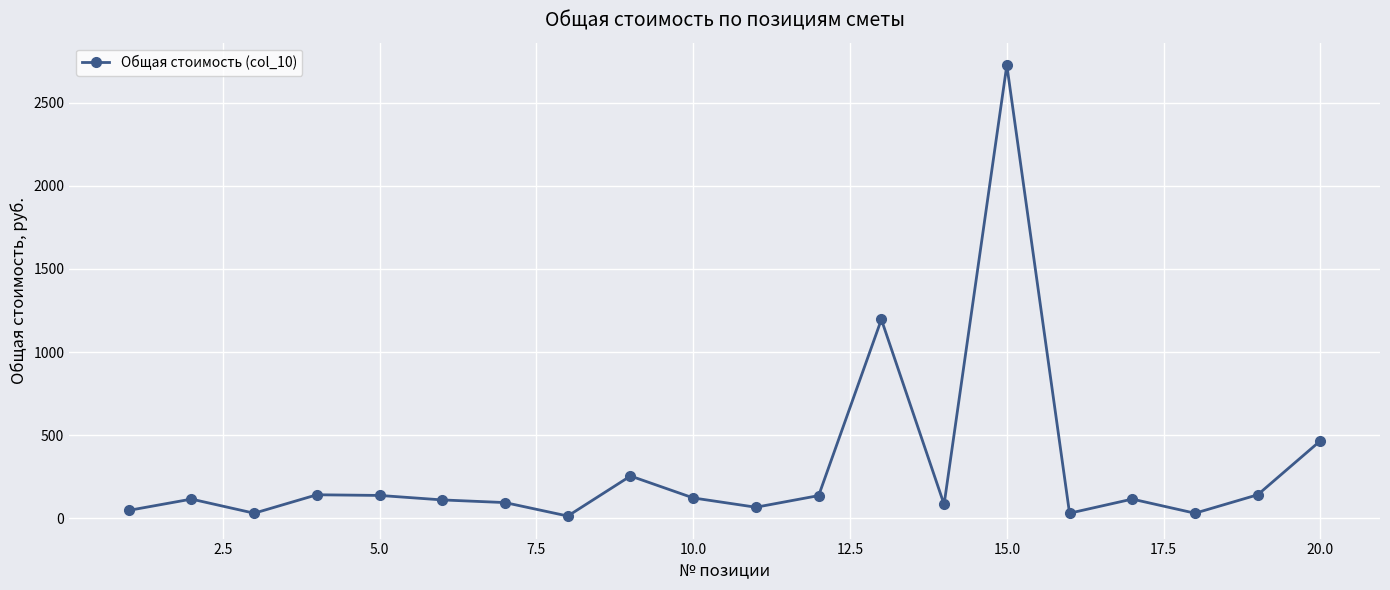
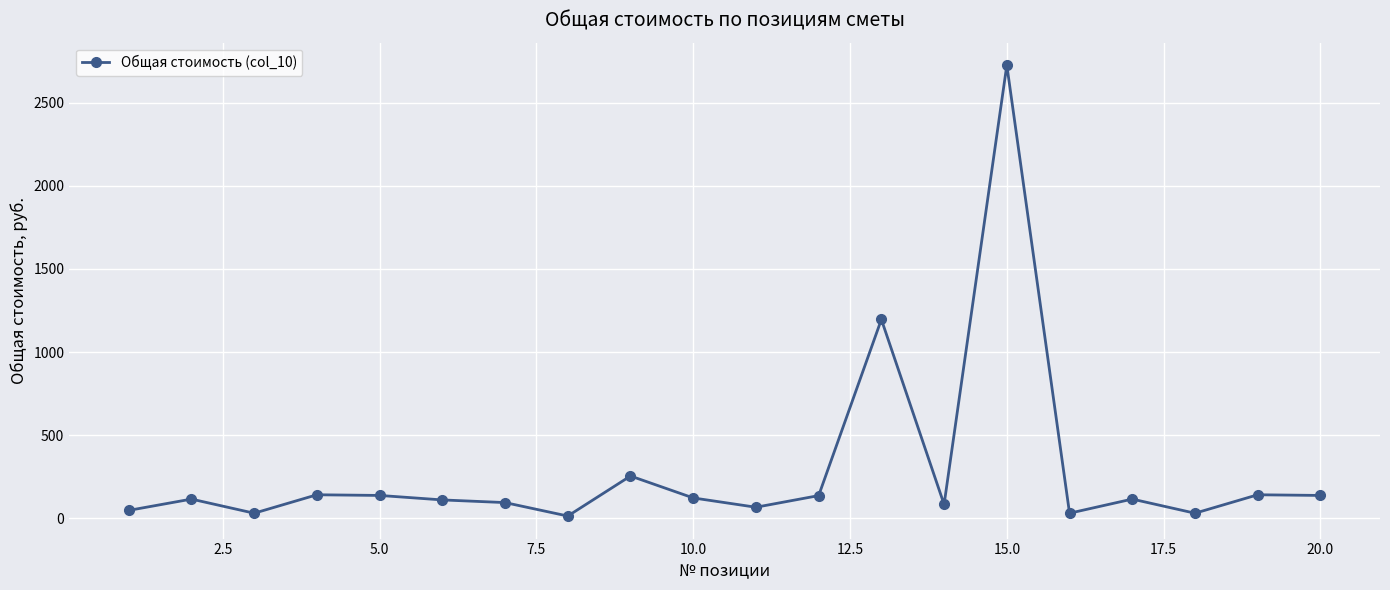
  {
    "5.0": 140,
    "10.0": 120,
    "15.0": 2730,
-   "20.0": 470
+   "20.0": 140
  }
